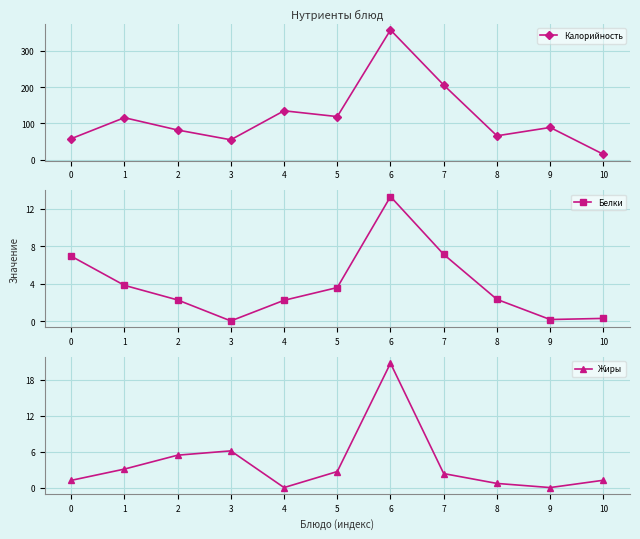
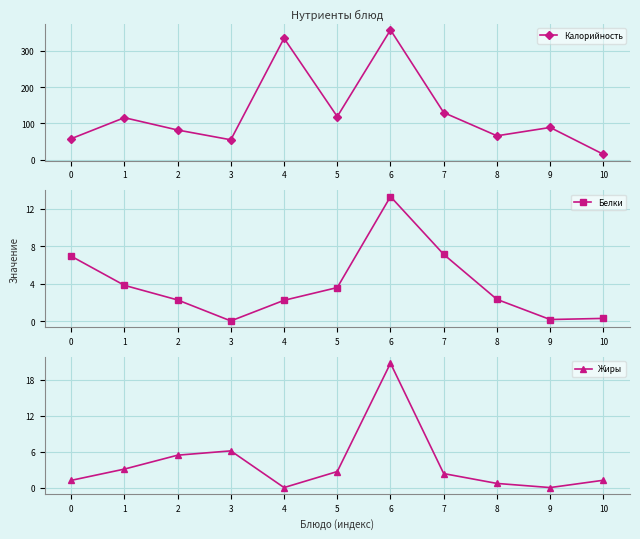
  {
    "Нутриенты блюд": {
      "0": 60,
      "1": 120,
      "2": 80,
      "3": 60,
-     "4": 140,
+     "4": 340,
      "5": 120,
      "6": 360,
-     "7": 210,
+     "7": 130,
      "8": 70,
      "9": 90,
      "10": 20
    }
  }
